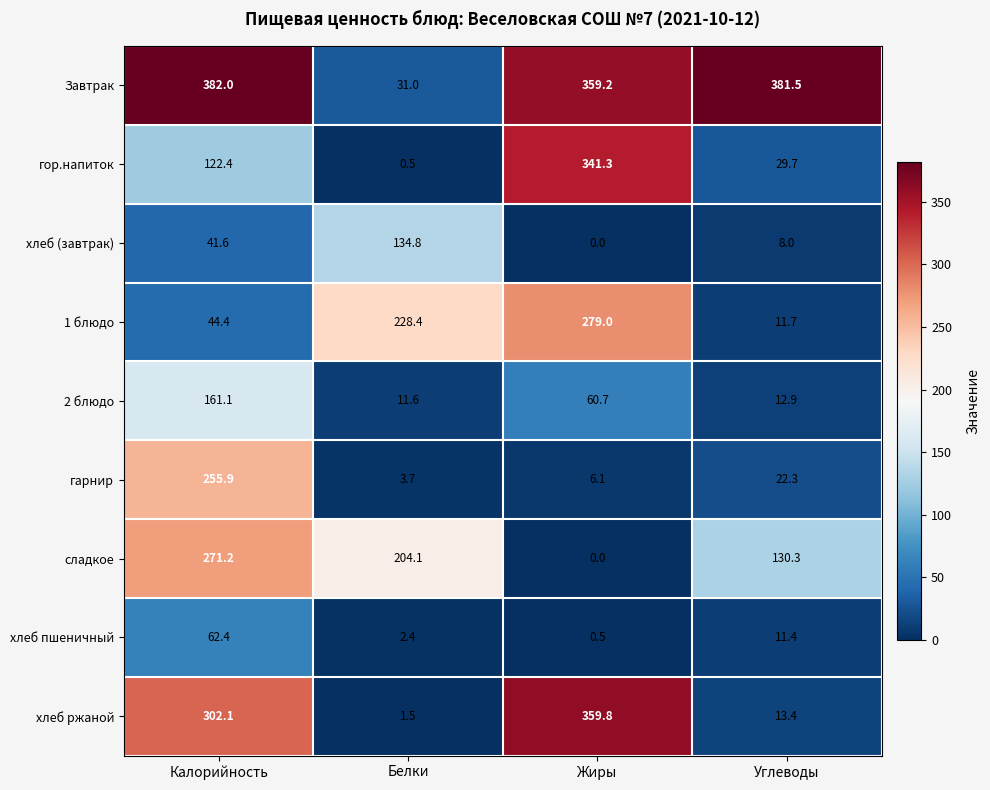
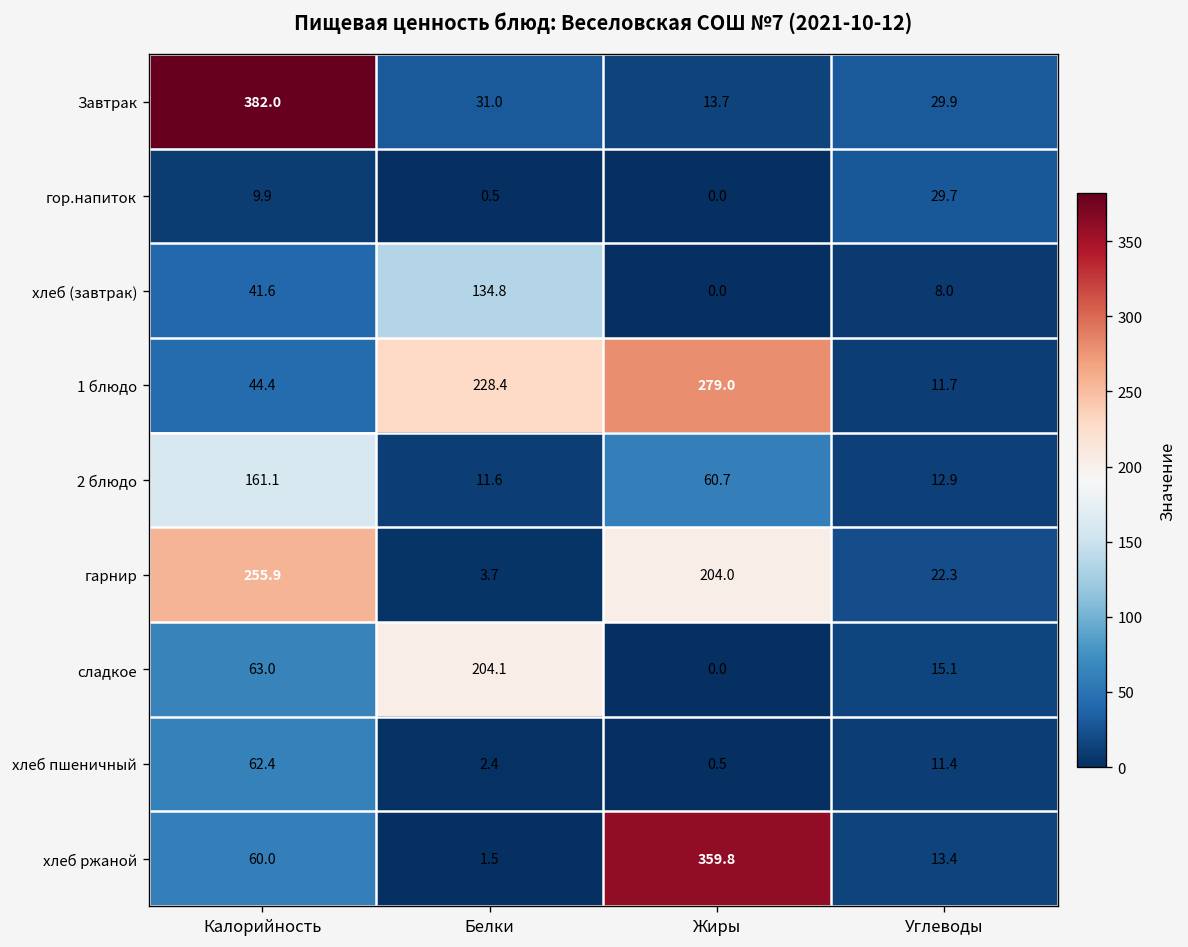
  {
    "Завтрак": {
      "Калорийность": 382.0,
      "Белки": 31.0,
-     "Жиры": 359.2,
-     "Углеводы": 381.5
+     "Жиры": 13.7,
+     "Углеводы": 29.9
    },
    "гор.напиток": {
-     "Калорийность": 122.4,
+     "Калорийность": 9.9,
      "Белки": 0.5,
-     "Жиры": 341.3,
+     "Жиры": 0.0,
      "Углеводы": 29.7
    },
    "хлеб (завтрак)": {
      "Калорийность": 41.6,
      "Белки": 134.8,
      "Жиры": 0.0,
      "Углеводы": 8.0
    },
    "1 блюдо": {
      "Калорийность": 44.4,
      "Белки": 228.4,
      "Жиры": 279.0,
      "Углеводы": 11.7
    },
    "2 блюдо": {
      "Калорийность": 161.1,
      "Белки": 11.6,
      "Жиры": 60.7,
      "Углеводы": 12.9
    },
    "гарнир": {
      "Калорийность": 255.9,
      "Белки": 3.7,
-     "Жиры": 6.1,
+     "Жиры": 204.0,
      "Углеводы": 22.3
    },
    "сладкое": {
-     "Калорийность": 271.2,
+     "Калорийность": 63.0,
      "Белки": 204.1,
      "Жиры": 0.0,
-     "Углеводы": 130.3
+     "Углеводы": 15.1
    },
    "хлеб пшеничный": {
      "Калорийность": 62.4,
      "Белки": 2.4,
      "Жиры": 0.5,
      "Углеводы": 11.4
    },
    "хлеб ржаной": {
-     "Калорийность": 302.1,
+     "Калорийность": 60.0,
      "Белки": 1.5,
      "Жиры": 359.8,
      "Углеводы": 13.4
    }
  }
